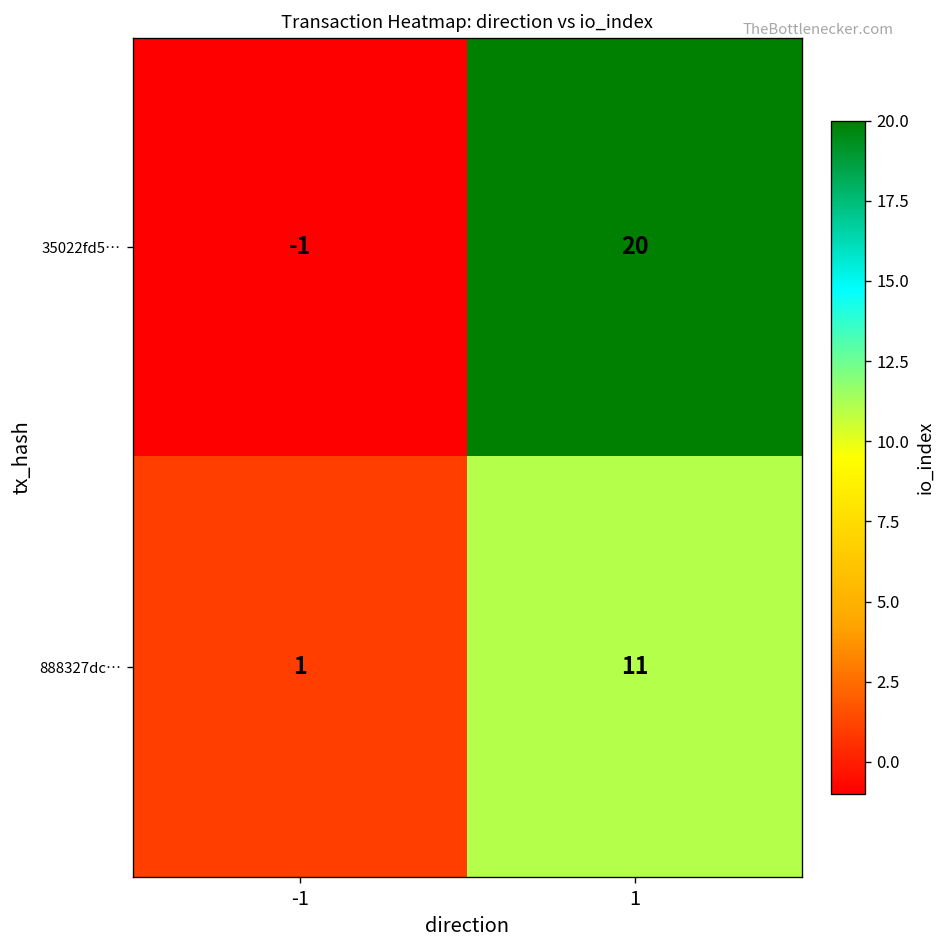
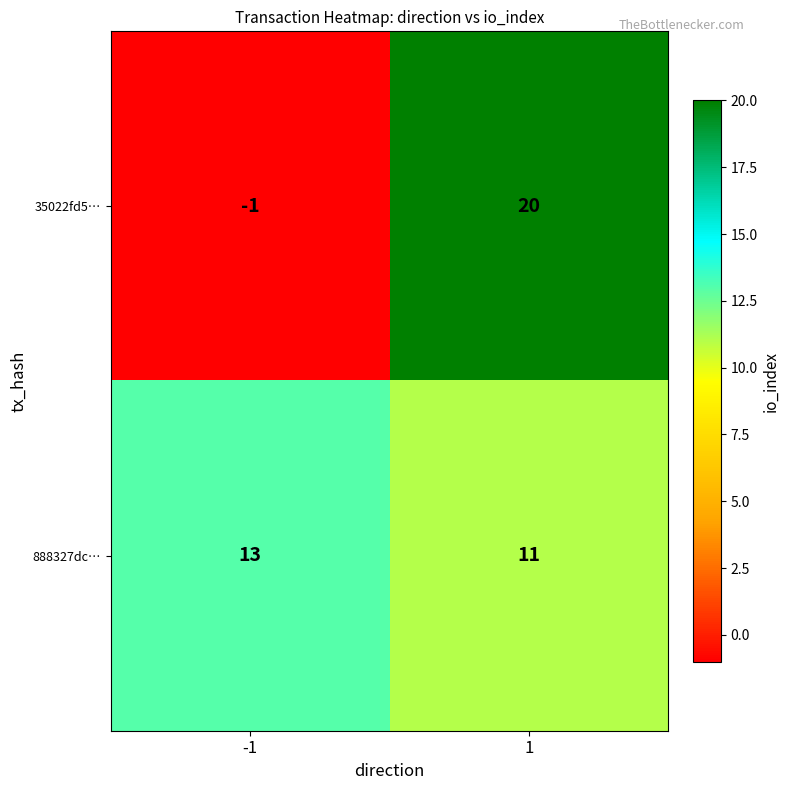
  {
    "35022fd5…": {
      "-1": -1,
      "1": 20
    },
    "888327dc…": {
-     "-1": 1,
+     "-1": 13,
      "1": 11
    }
  }
